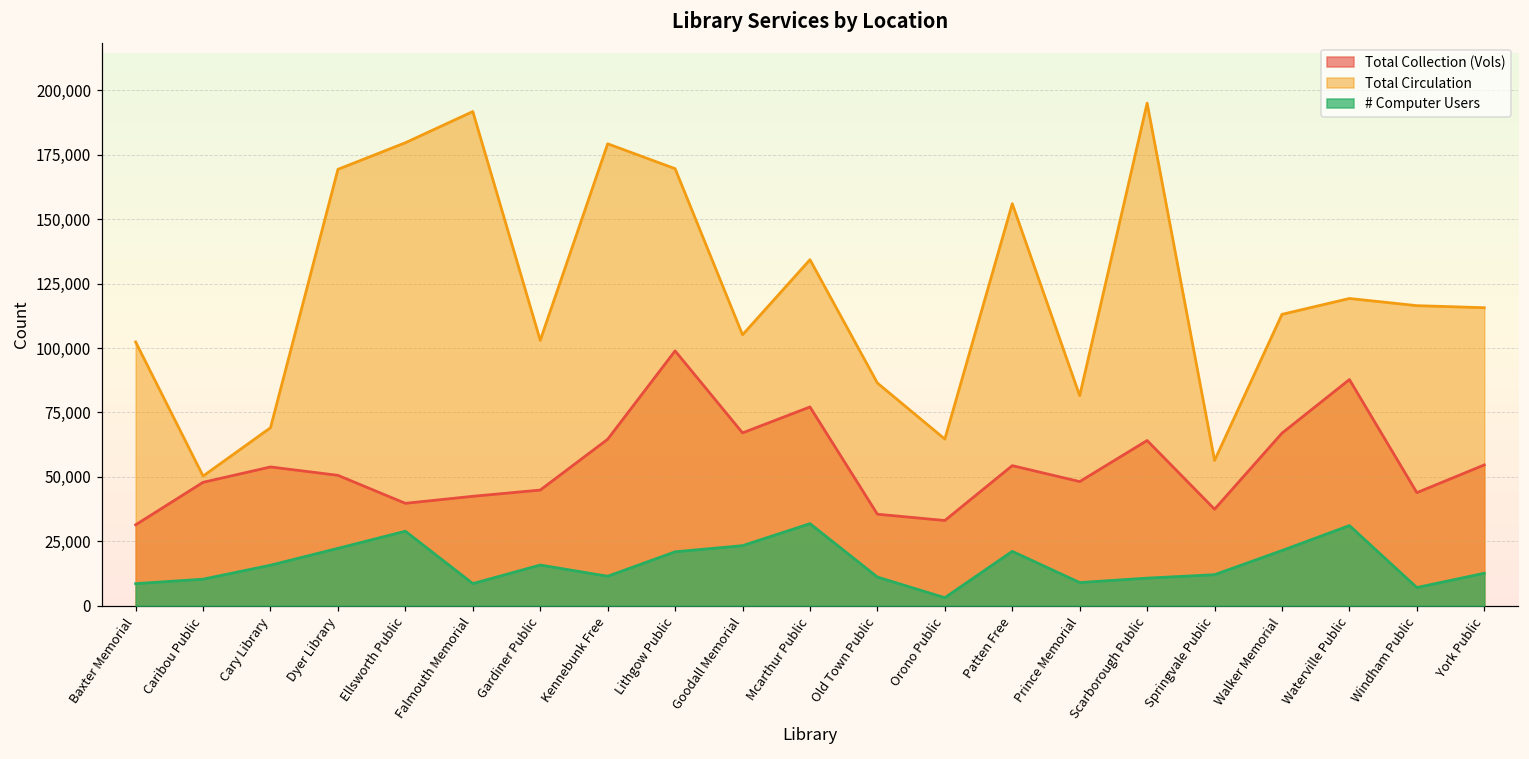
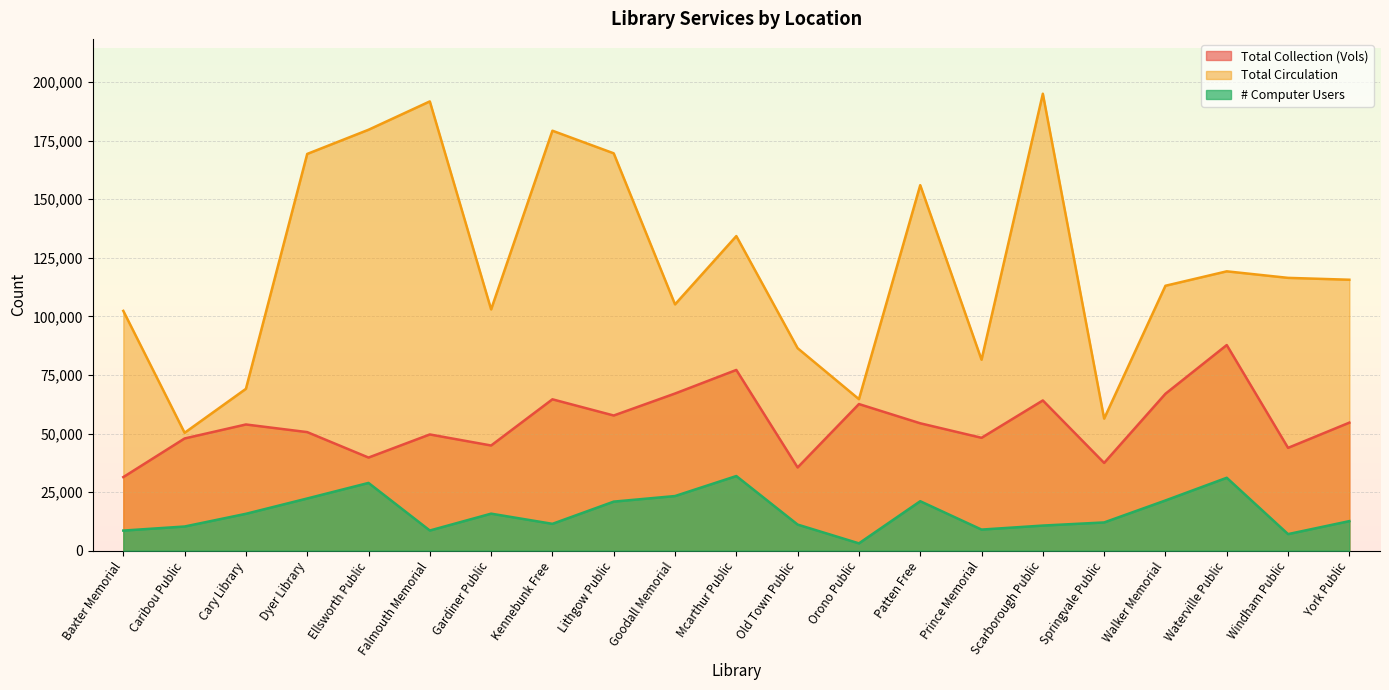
  {
    "Total Collection (Vols)": {
      "Baxter Memorial": "31,000",
      "Caribou Public": "48,000",
      "Cary Library": "54,000",
      "Dyer Library": "51,000",
      "Ellsworth Public": "40,000",
-     "Falmouth Memorial": "42,000",
+     "Falmouth Memorial": "50,000",
      "Gardiner Public": "45,000",
      "Kennebunk Free": "65,000",
-     "Lithgow Public": "99,000",
+     "Lithgow Public": "58,000",
      "Goodall Memorial": "67,000",
      "Mcarthur Public": "77,000",
      "Old Town Public": "36,000",
-     "Orono Public": "33,000",
+     "Orono Public": "63,000",
      "Patten Free": "54,000",
      "Prince Memorial": "48,000",
      "Scarborough Public": "64,000",
      "Springvale Public": "37,000",
      "Walker Memorial": "67,000",
      "Waterville Public": "88,000",
      "Windham Public": "44,000",
      "York Public": "55,000"
    },
    "Total Circulation": {
      "Baxter Memorial": "102,000",
      "Caribou Public": "50,000",
      "Cary Library": "69,000",
      "Dyer Library": "169,000",
      "Ellsworth Public": "180,000",
      "Falmouth Memorial": "192,000",
      "Gardiner Public": "103,000",
      "Kennebunk Free": "179,000",
      "Lithgow Public": "170,000",
      "Goodall Memorial": "105,000",
      "Mcarthur Public": "134,000",
      "Old Town Public": "86,000",
      "Orono Public": "65,000",
      "Patten Free": "156,000",
      "Prince Memorial": "81,000",
      "Scarborough Public": "195,000",
      "Springvale Public": "56,000",
      "Walker Memorial": "113,000",
      "Waterville Public": "119,000",
      "Windham Public": "116,000",
      "York Public": "116,000"
    },
    "# Computer Users": {
      "Baxter Memorial": "9,000",
      "Caribou Public": "10,000",
      "Cary Library": "16,000",
      "Dyer Library": "22,000",
      "Ellsworth Public": "29,000",
      "Falmouth Memorial": "9,000",
      "Gardiner Public": "16,000",
      "Kennebunk Free": "11,000",
      "Lithgow Public": "21,000",
      "Goodall Memorial": "23,000",
      "Mcarthur Public": "32,000",
      "Old Town Public": "11,000",
      "Orono Public": "3,000",
      "Patten Free": "21,000",
      "Prince Memorial": "9,000",
      "Scarborough Public": "11,000",
      "Springvale Public": "12,000",
      "Walker Memorial": "21,000",
      "Waterville Public": "31,000",
      "Windham Public": "7,000",
      "York Public": "13,000"
    }
  }
